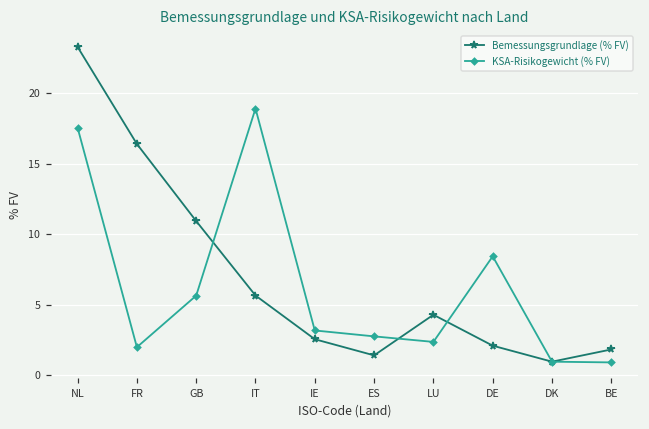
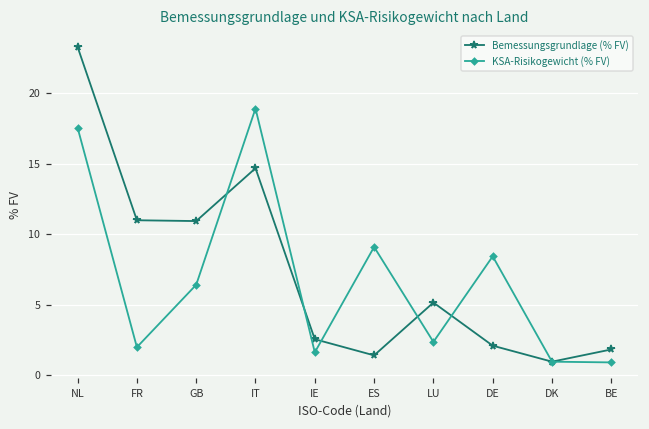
  {
    "Bemessungsgrundlage (% FV)": {
      "NL": 23.3,
-     "FR": 16.4,
+     "FR": 11.0,
      "GB": 10.9,
-     "IT": 5.7,
+     "IT": 14.7,
      "IE": 2.6,
      "ES": 1.4,
-     "LU": 4.3,
+     "LU": 5.2,
      "DE": 2.1,
      "BE": 1.8
    },
    "KSA-Risikogewicht (% FV)": {
      "NL": 17.6,
      "FR": 2.0,
-     "GB": 5.7,
+     "GB": 6.4,
      "IT": 18.9,
-     "IE": 3.2,
-     "ES": 2.8,
+     "IE": 1.6,
+     "ES": 9.1,
      "LU": 2.4,
      "DE": 8.4,
      "BE": 0.9
    }
  }
